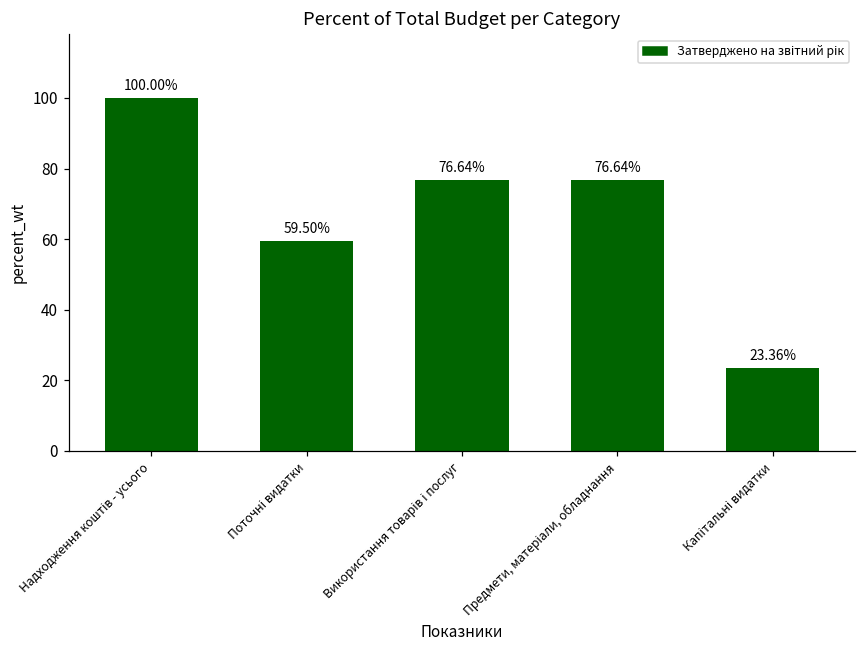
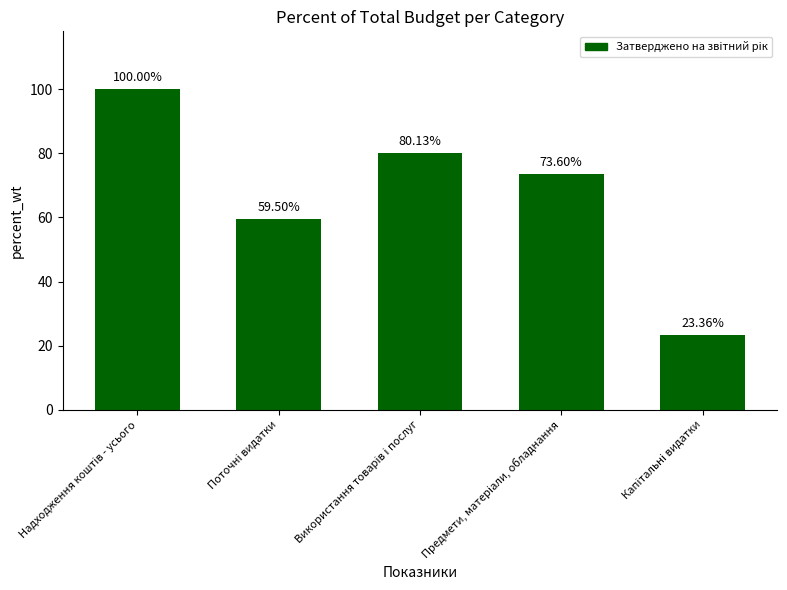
  {
    "Надходження коштів - усього": "100.00%",
    "Поточні видатки": "59.50%",
-   "Використання товарів і послуг": "76.64%",
-   "Предмети, матеріали, обладнання": "76.64%",
+   "Використання товарів і послуг": "80.13%",
+   "Предмети, матеріали, обладнання": "73.60%",
    "Капітальні видатки": "23.36%"
  }
